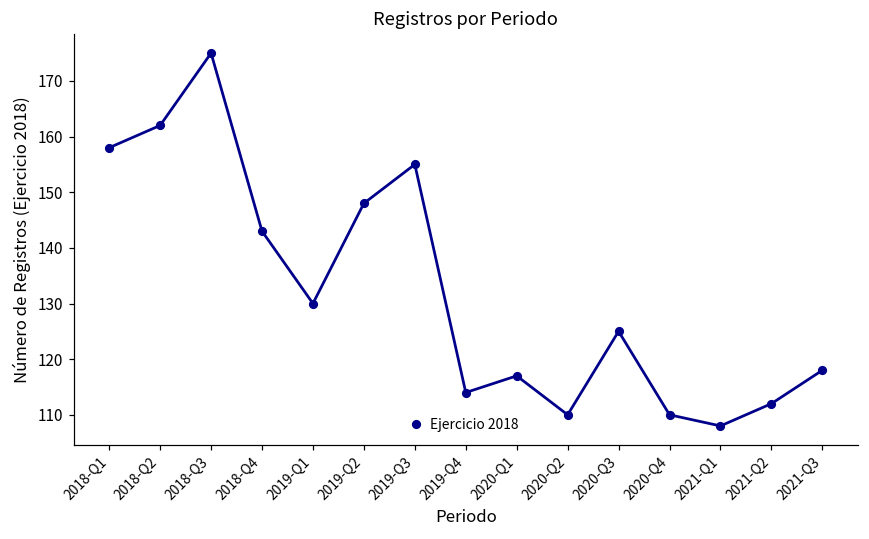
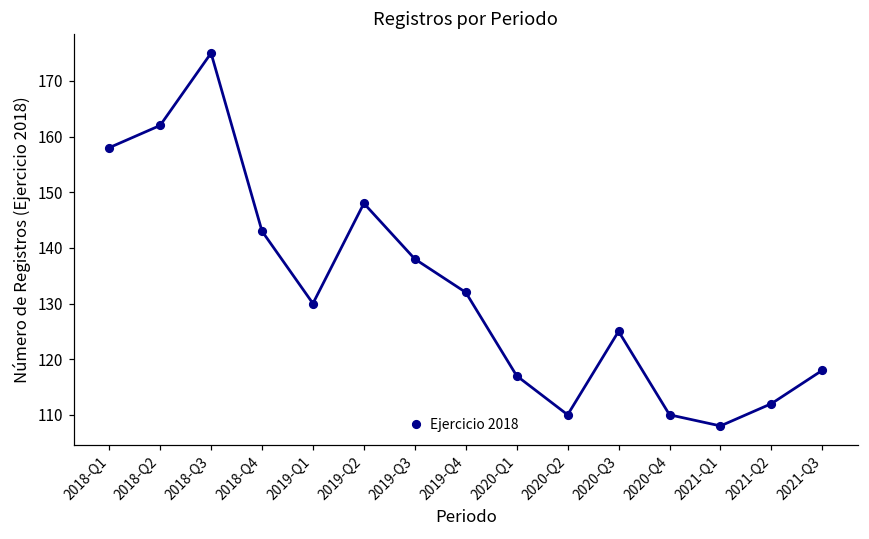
  {
    "2018-Q1": 158,
    "2018-Q2": 162,
    "2018-Q3": 175,
    "2018-Q4": 143,
    "2019-Q1": 130,
    "2019-Q2": 148,
-   "2019-Q3": 155,
-   "2019-Q4": 114,
+   "2019-Q3": 138,
+   "2019-Q4": 132,
    "2020-Q1": 117,
    "2020-Q2": 110,
    "2020-Q3": 125,
    "2020-Q4": 110,
    "2021-Q1": 108,
    "2021-Q2": 112,
    "2021-Q3": 118
  }
